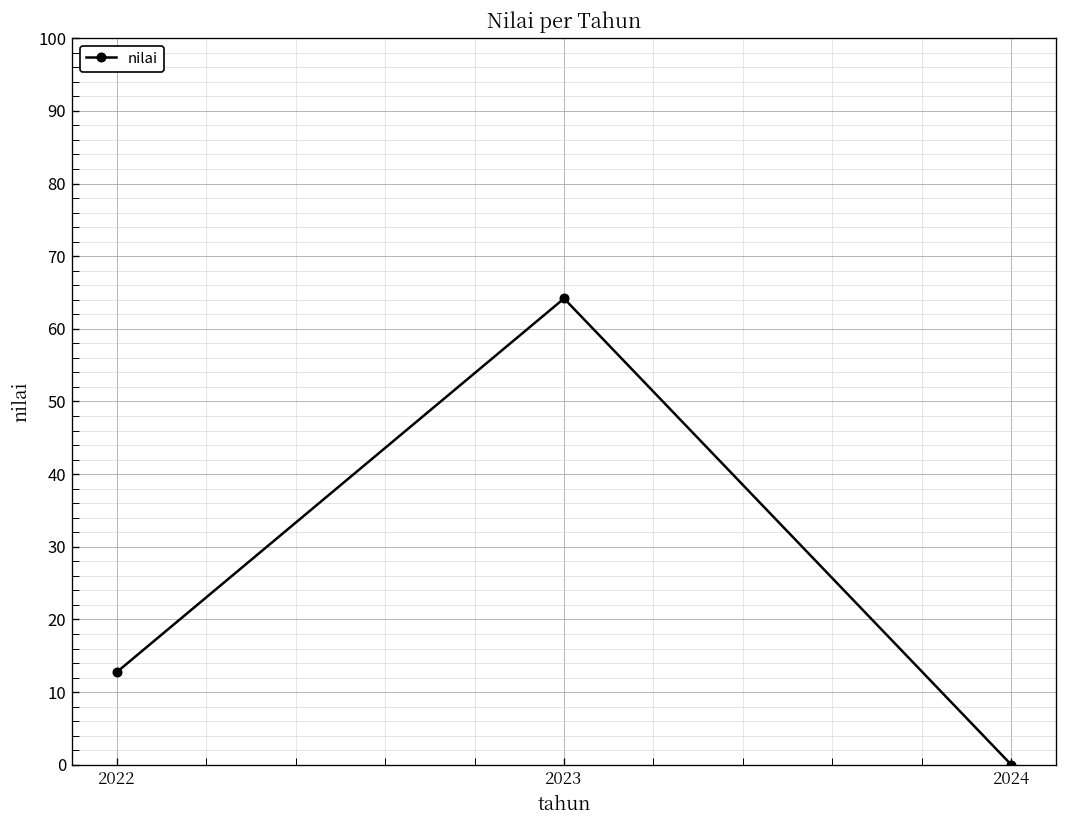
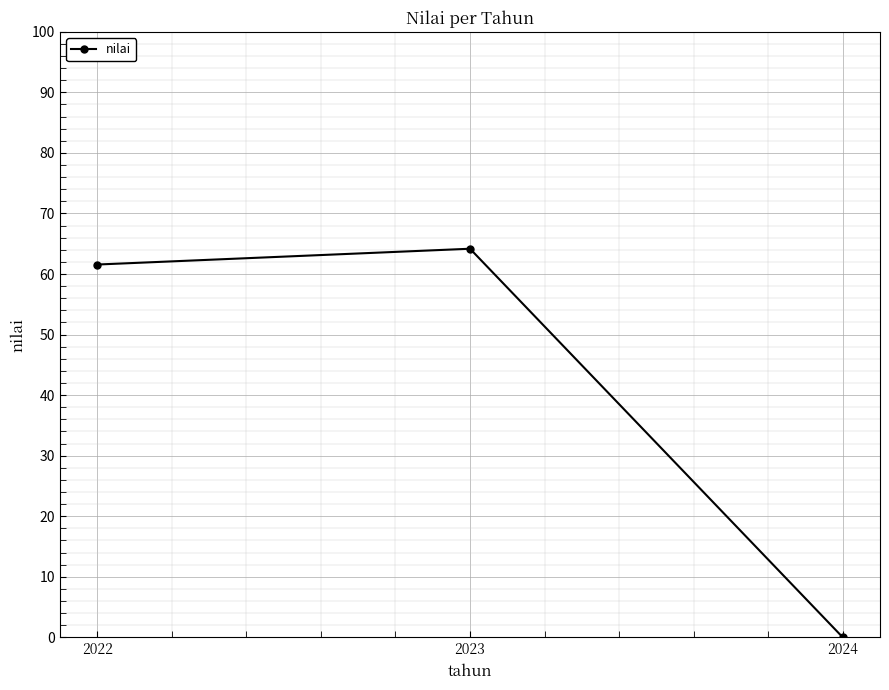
  {
-   "2022": 13,
+   "2022": 62,
    "2023": 64,
    "2024": 0
  }
